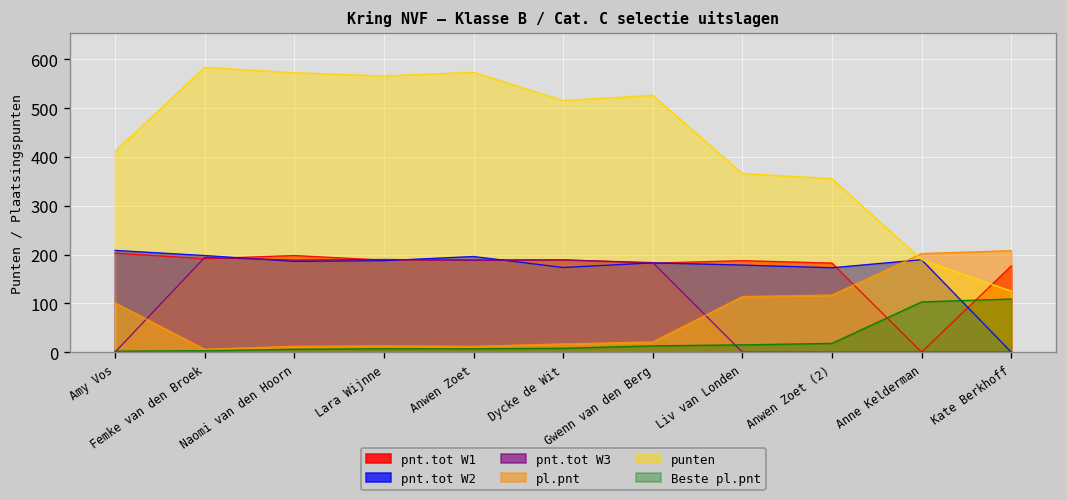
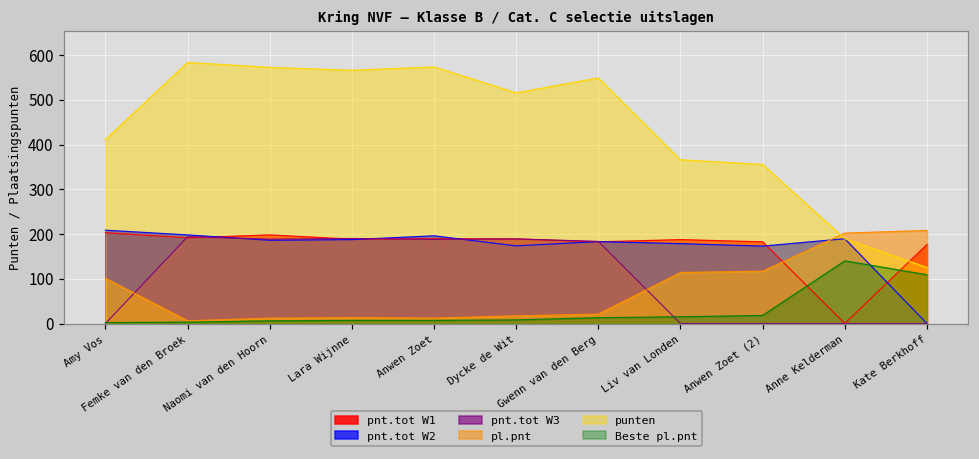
  {
    "pnt.tot W1": {
      "Naomi van den Hoorn": 200,
      "Liv van Londen": 190,
      "Anwen Zoet (2)": 180,
      "Kate Berkhoff": 180
    },
    "pnt.tot W2": {
      "Anwen Zoet": 200,
      "Dycke de Wit": 170,
      "Liv van Londen": 180,
      "Anwen Zoet (2)": 170
    },
    "pnt.tot W3": {
      "Liv van Londen": 0,
      "Anwen Zoet (2)": 0
    },
    "pl.pnt": {
      "Amy Vos": 100,
      "Dycke de Wit": 20,
      "Gwenn van den Berg": 20,
      "Liv van Londen": 110,
      "Anwen Zoet (2)": 120,
      "Anne Kelderman": 200,
      "Kate Berkhoff": 210
    },
    "punten": {
      "Amy Vos": 410,
      "Femke van den Broek": 580,
      "Naomi van den Hoorn": 570,
      "Lara Wijnne": 570,
      "Anwen Zoet": 570,
      "Dycke de Wit": 520,
-     "Gwenn van den Berg": 530,
+     "Gwenn van den Berg": 550,
      "Liv van Londen": 370,
      "Anwen Zoet (2)": 360,
      "Kate Berkhoff": 130
    },
    "Beste pl.pnt": {
      "Dycke de Wit": 10,
      "Gwenn van den Berg": 10,
      "Liv van Londen": 20,
      "Anwen Zoet (2)": 20,
-     "Anne Kelderman": 100,
+     "Anne Kelderman": 140,
      "Kate Berkhoff": 110
    }
  }
